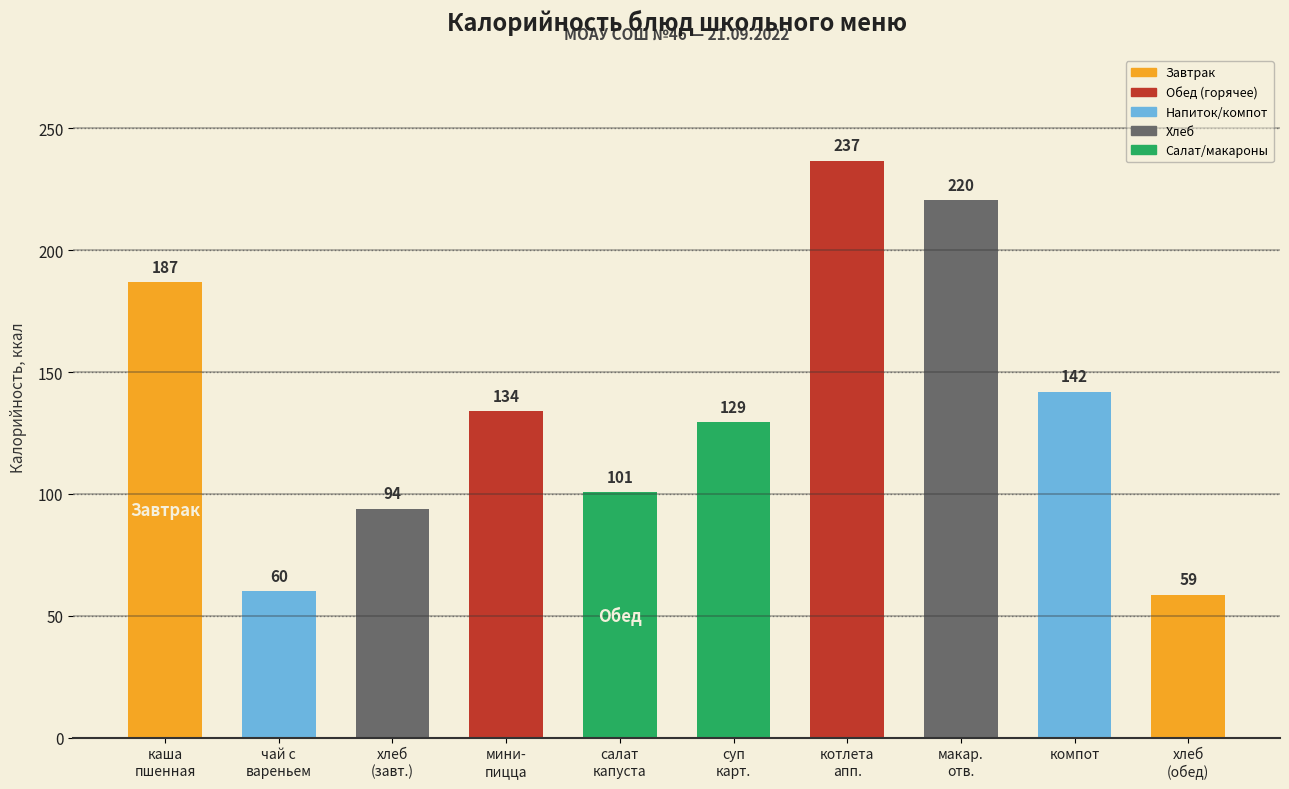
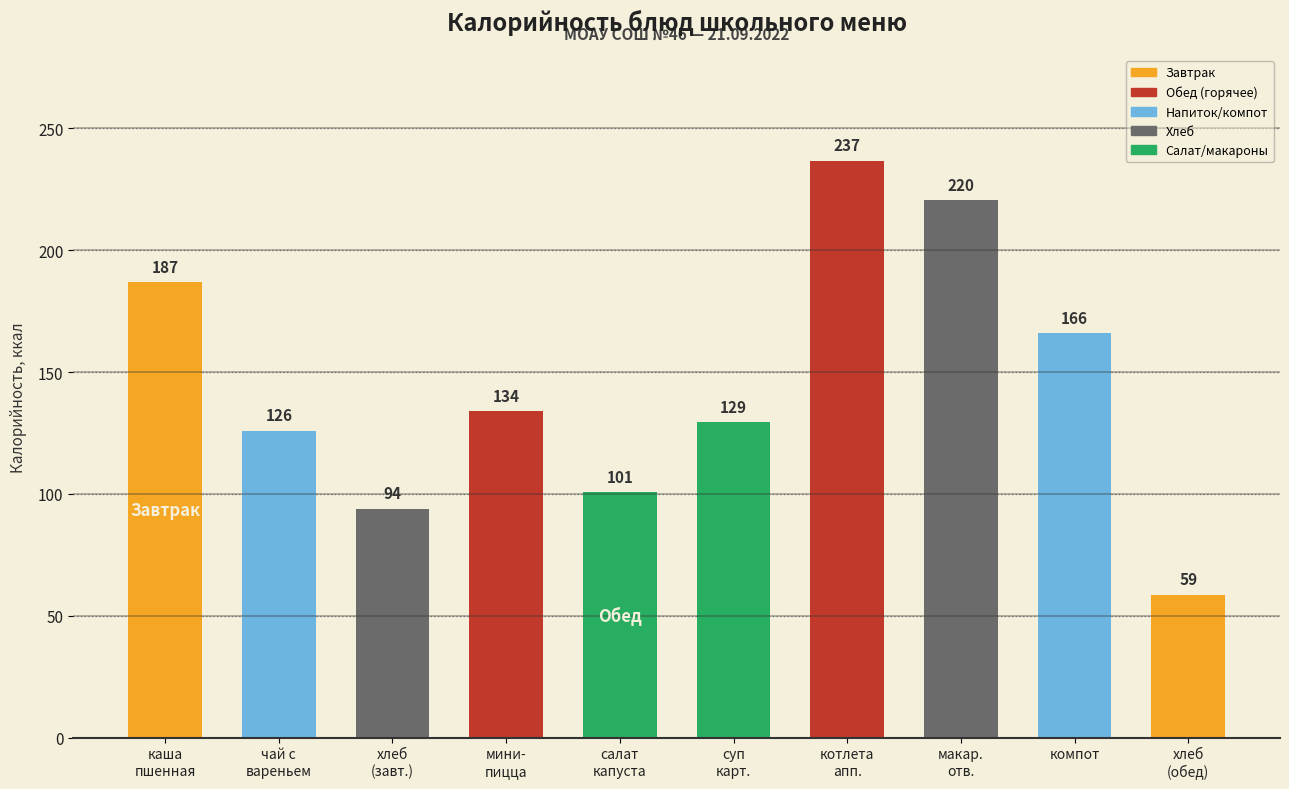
  {
    "каша пшенная": 187,
-   "чай с вареньем": 60,
+   "чай с вареньем": 126,
    "хлеб (завт.)": 94,
    "мини- пицца": 134,
    "салат капуста": 101,
    "суп карт.": 129,
    "котлета апп.": 237,
    "макар. отв.": 220,
-   "компот": 142,
+   "компот": 166,
    "хлеб (обед)": 59
  }
